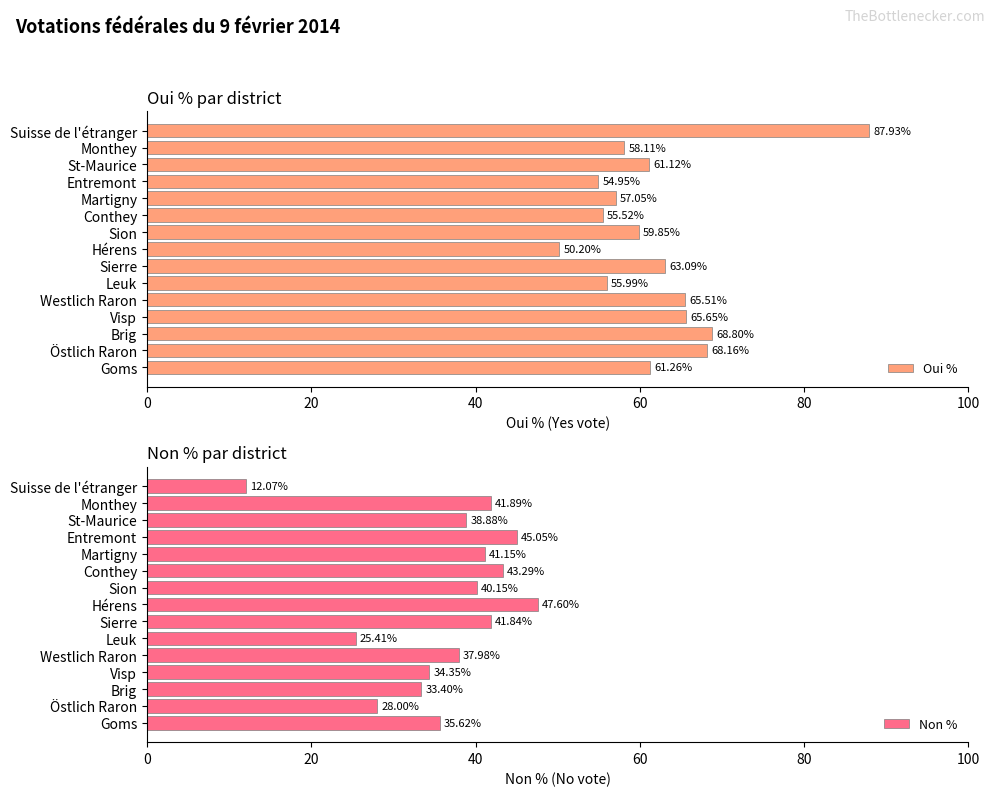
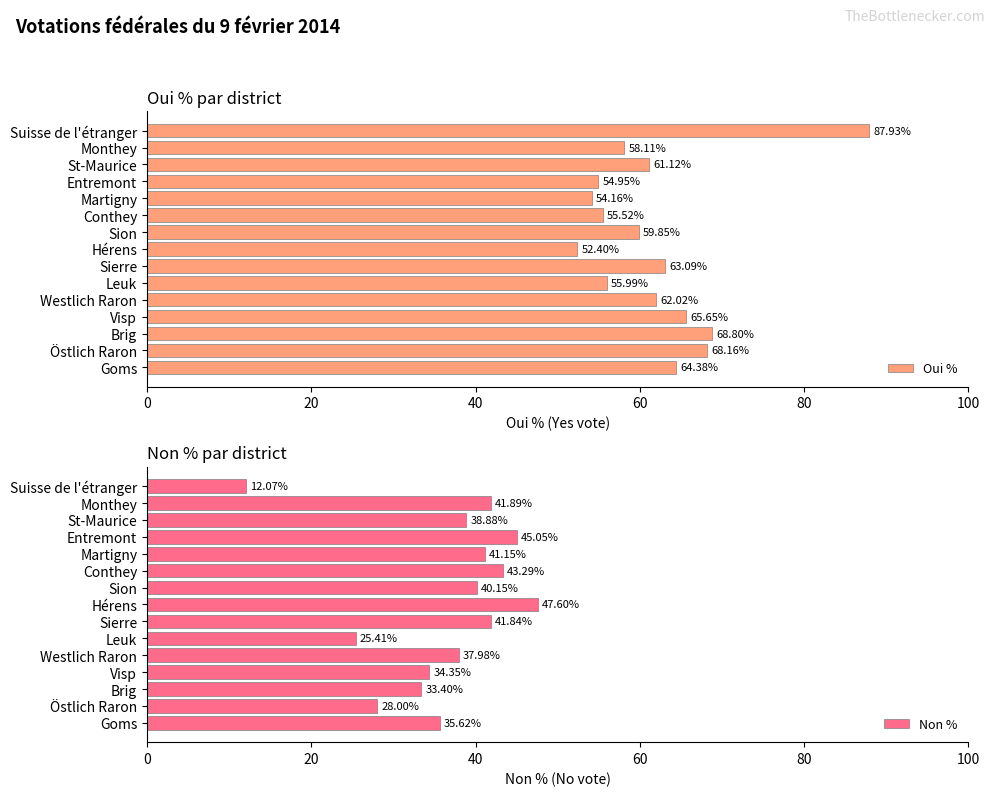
  {
    "Oui % par district": {
      "Suisse de l'étranger": "87.93%",
      "Monthey": "58.11%",
      "St-Maurice": "61.12%",
      "Entremont": "54.95%",
-     "Martigny": "57.05%",
+     "Martigny": "54.16%",
      "Conthey": "55.52%",
      "Sion": "59.85%",
-     "Hérens": "50.20%",
+     "Hérens": "52.40%",
      "Sierre": "63.09%",
      "Leuk": "55.99%",
-     "Westlich Raron": "65.51%",
+     "Westlich Raron": "62.02%",
      "Visp": "65.65%",
      "Brig": "68.80%",
      "Östlich Raron": "68.16%",
-     "Goms": "61.26%"
+     "Goms": "64.38%"
    },
    "Non % par district": {
      "Suisse de l'étranger": "12.07%",
      "Monthey": "41.89%",
      "St-Maurice": "38.88%",
      "Entremont": "45.05%",
      "Martigny": "41.15%",
      "Conthey": "43.29%",
      "Sion": "40.15%",
      "Hérens": "47.60%",
      "Sierre": "41.84%",
      "Leuk": "25.41%",
      "Westlich Raron": "37.98%",
      "Visp": "34.35%",
      "Brig": "33.40%",
      "Östlich Raron": "28.00%",
      "Goms": "35.62%"
    }
  }
